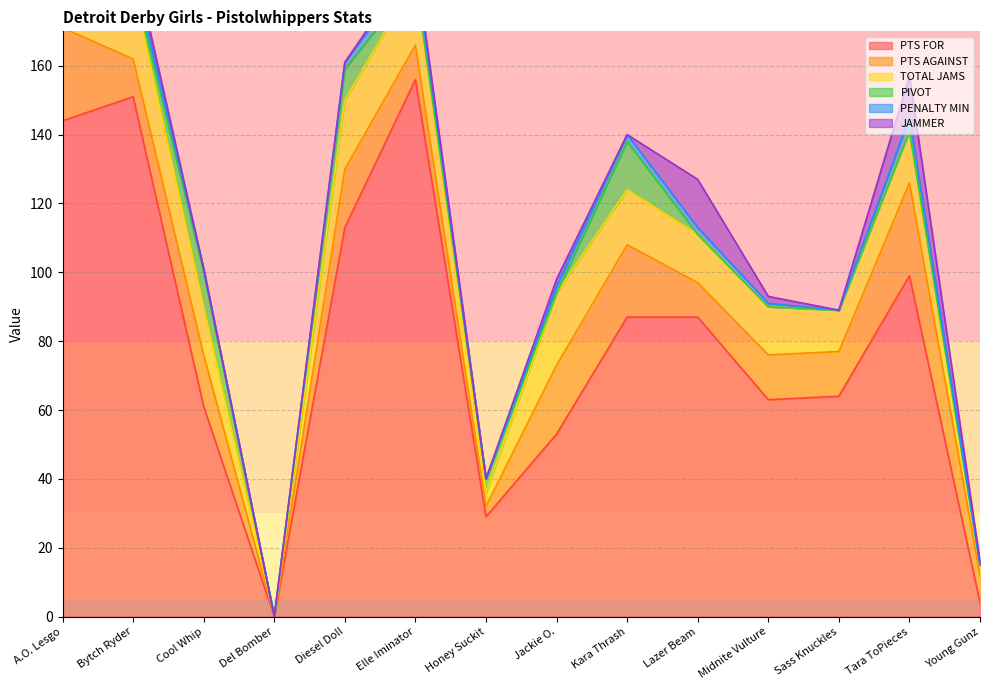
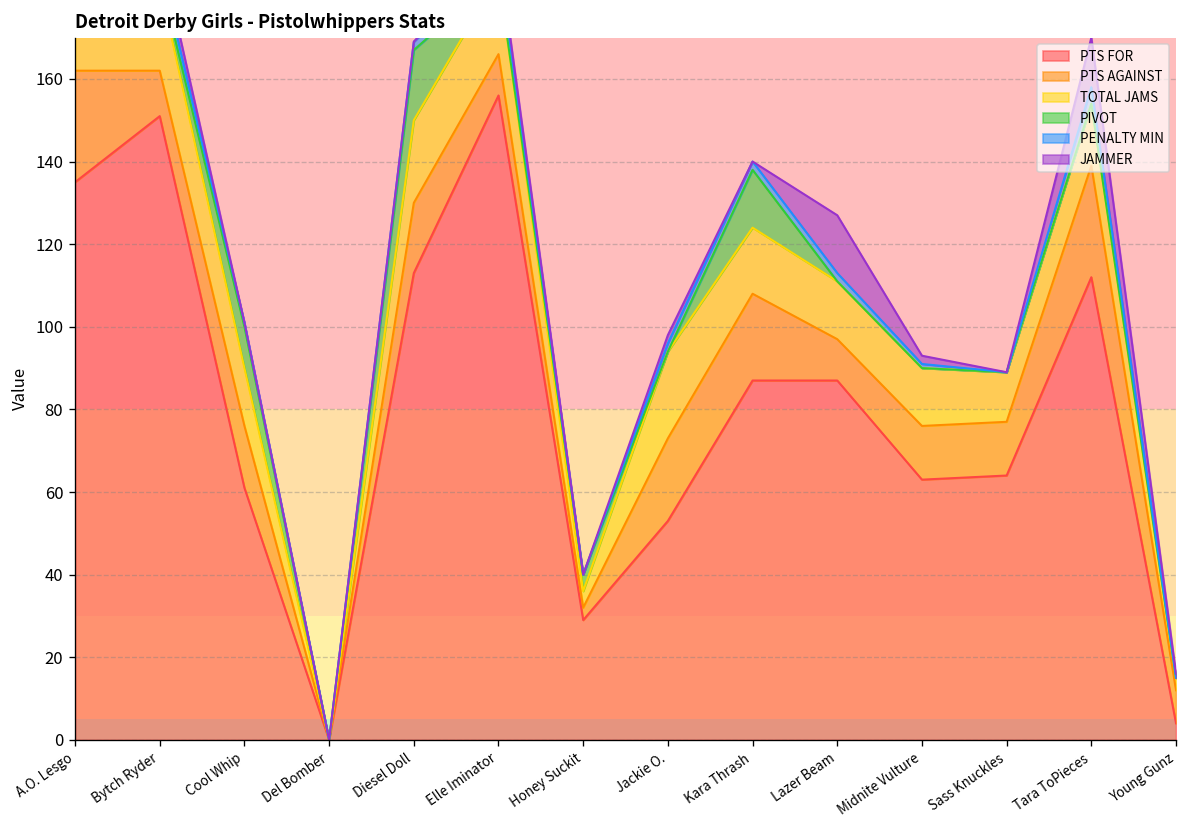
  {
    "PTS FOR": {
-     "A.O. Lesgo": 144,
+     "A.O. Lesgo": 135,
      "Bytch Ryder": 151,
      "Cool Whip": 61,
      "Diesel Doll": 113,
      "Elle Iminator": 156,
      "Honey Suckit": 29,
      "Jackie O.": 53,
      "Kara Thrash": 87,
      "Lazer Beam": 87,
      "Midnite Vulture": 63,
      "Sass Knuckles": 64,
-     "Tara ToPieces": 99
+     "Tara ToPieces": 112
    },
    "PTS AGAINST": {
      "Bytch Ryder": 11,
      "Cool Whip": 15,
      "Diesel Doll": 17,
      "Elle Iminator": 10,
      "Honey Suckit": 3,
      "Jackie O.": 20,
      "Kara Thrash": 21,
      "Lazer Beam": 10,
      "Midnite Vulture": 13,
      "Sass Knuckles": 13,
      "Tara ToPieces": 27,
      "Young Gunz": 8
    },
    "TOTAL JAMS": {
      "Cool Whip": 14,
      "Diesel Doll": 20,
      "Honey Suckit": 4,
      "Kara Thrash": 16
    },
    "PIVOT": {
      "Cool Whip": 10,
-     "Diesel Doll": 9,
+     "Diesel Doll": 17,
      "Kara Thrash": 14
    },
    "PENALTY MIN": {
      "Jackie O.": 2,
      "Lazer Beam": 2,
      "Midnite Vulture": 1
    },
    "JAMMER": {
      "Jackie O.": 2,
      "Lazer Beam": 14,
      "Midnite Vulture": 2,
      "Young Gunz": 1
    }
  }
